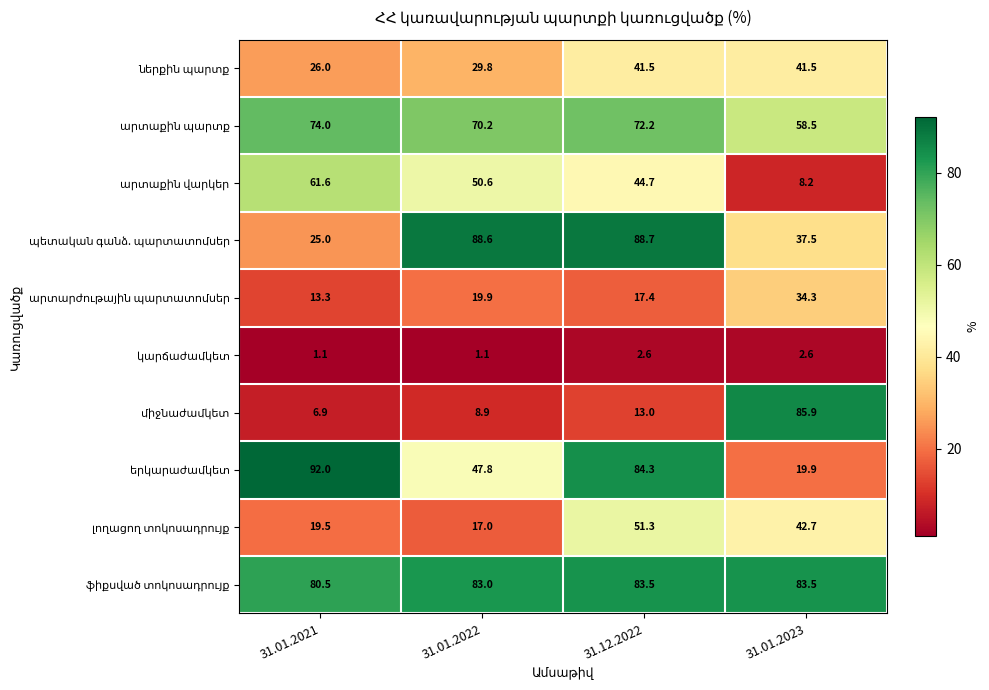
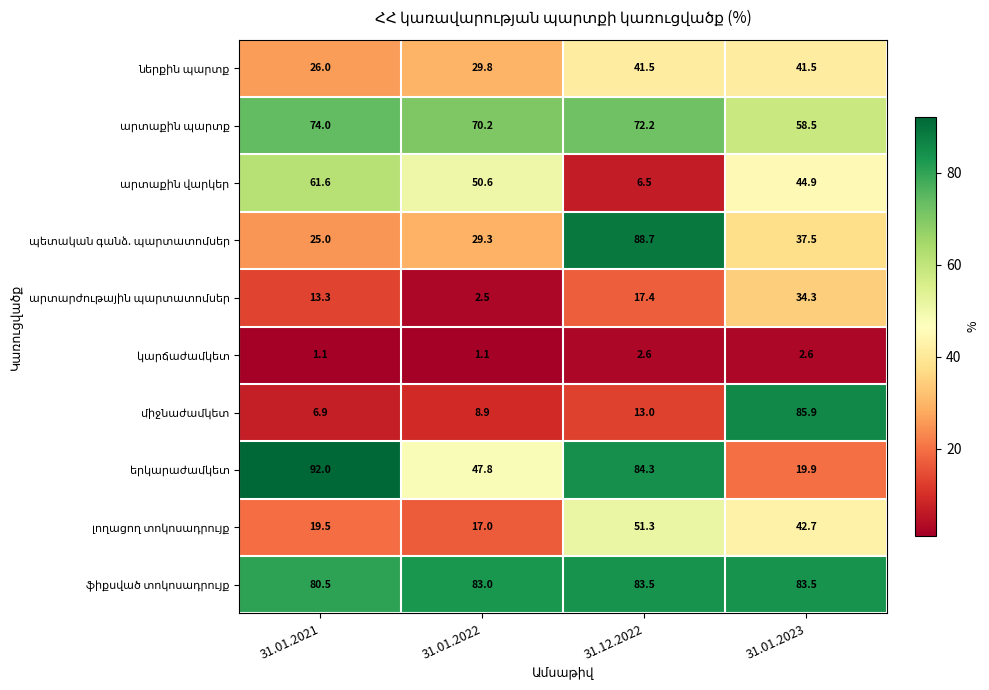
  {
    "ներքին պարտք": {
      "31.01.2021": 26.0,
      "31.01.2022": 29.8,
      "31.12.2022": 41.5,
      "31.01.2023": 41.5
    },
    "արտաքին պարտք": {
      "31.01.2021": 74.0,
      "31.01.2022": 70.2,
      "31.12.2022": 72.2,
      "31.01.2023": 58.5
    },
    "արտաքին վարկեր": {
      "31.01.2021": 61.6,
      "31.01.2022": 50.6,
-     "31.12.2022": 44.7,
-     "31.01.2023": 8.2
+     "31.12.2022": 6.5,
+     "31.01.2023": 44.9
    },
    "պետական գանձ. պարտատոմսեր": {
      "31.01.2021": 25.0,
-     "31.01.2022": 88.6,
+     "31.01.2022": 29.3,
      "31.12.2022": 88.7,
      "31.01.2023": 37.5
    },
    "արտարժութային պարտատոմսեր": {
      "31.01.2021": 13.3,
-     "31.01.2022": 19.9,
+     "31.01.2022": 2.5,
      "31.12.2022": 17.4,
      "31.01.2023": 34.3
    },
    "կարճաժամկետ": {
      "31.01.2021": 1.1,
      "31.01.2022": 1.1,
      "31.12.2022": 2.6,
      "31.01.2023": 2.6
    },
    "միջնաժամկետ": {
      "31.01.2021": 6.9,
      "31.01.2022": 8.9,
      "31.12.2022": 13.0,
      "31.01.2023": 85.9
    },
    "երկարաժամկետ": {
      "31.01.2021": 92.0,
      "31.01.2022": 47.8,
      "31.12.2022": 84.3,
      "31.01.2023": 19.9
    },
    "լողացող տոկոսադրույք": {
      "31.01.2021": 19.5,
      "31.01.2022": 17.0,
      "31.12.2022": 51.3,
      "31.01.2023": 42.7
    },
    "ֆիքսված տոկոսադրույք": {
      "31.01.2021": 80.5,
      "31.01.2022": 83.0,
      "31.12.2022": 83.5,
      "31.01.2023": 83.5
    }
  }
